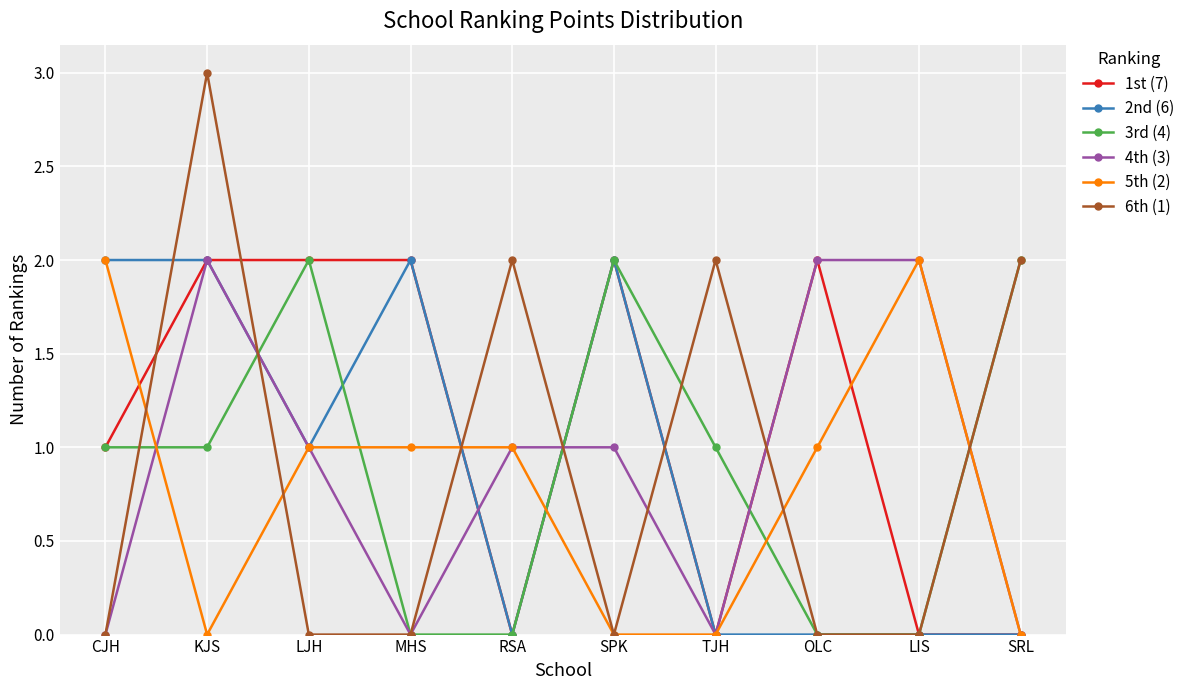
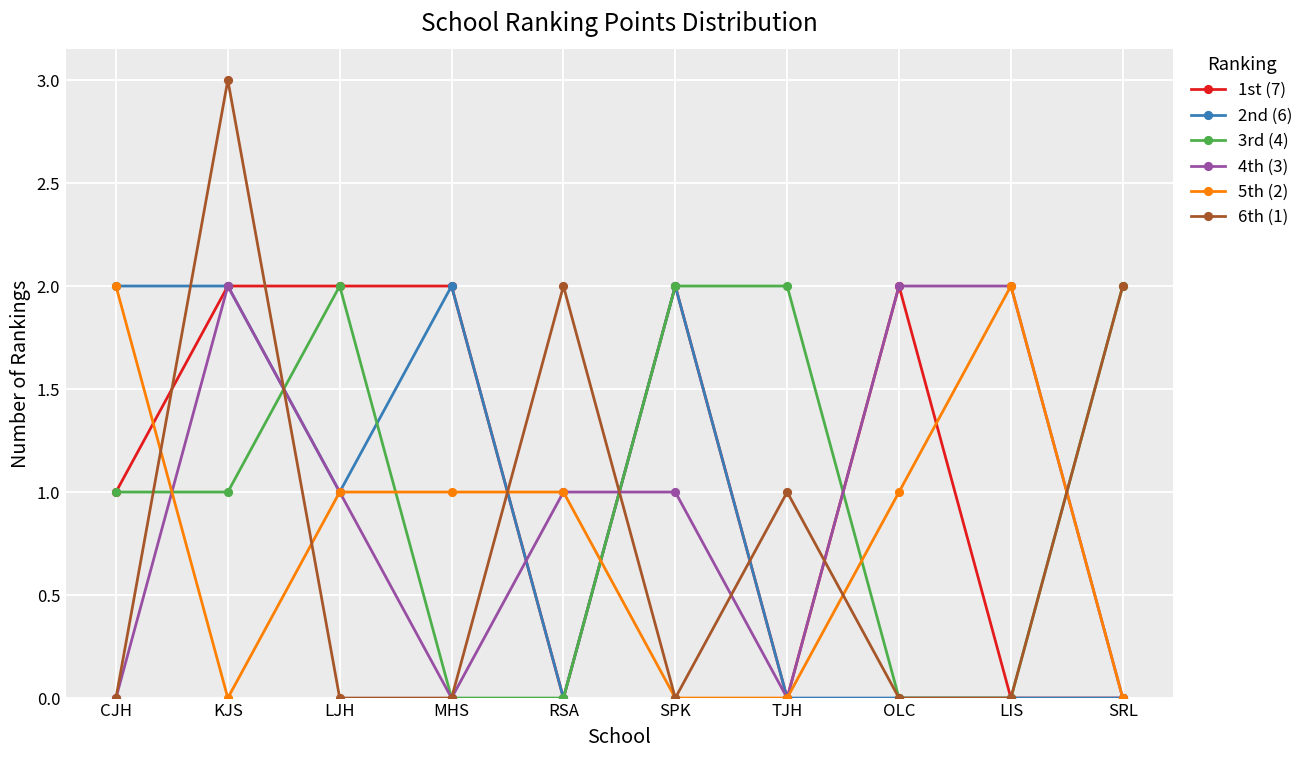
  {
    "3rd (4)": {
      "KJS": 1,
-     "TJH": 1
+     "TJH": 2
    },
    "4th (3)": {
      "SPK": 1
    },
    "5th (2)": {
      "KJS": 0,
      "MHS": 1,
      "OLC": 1
    },
    "6th (1)": {
      "KJS": 3,
      "LJH": 0,
      "RSA": 2,
-     "TJH": 2
+     "TJH": 1
    }
  }
